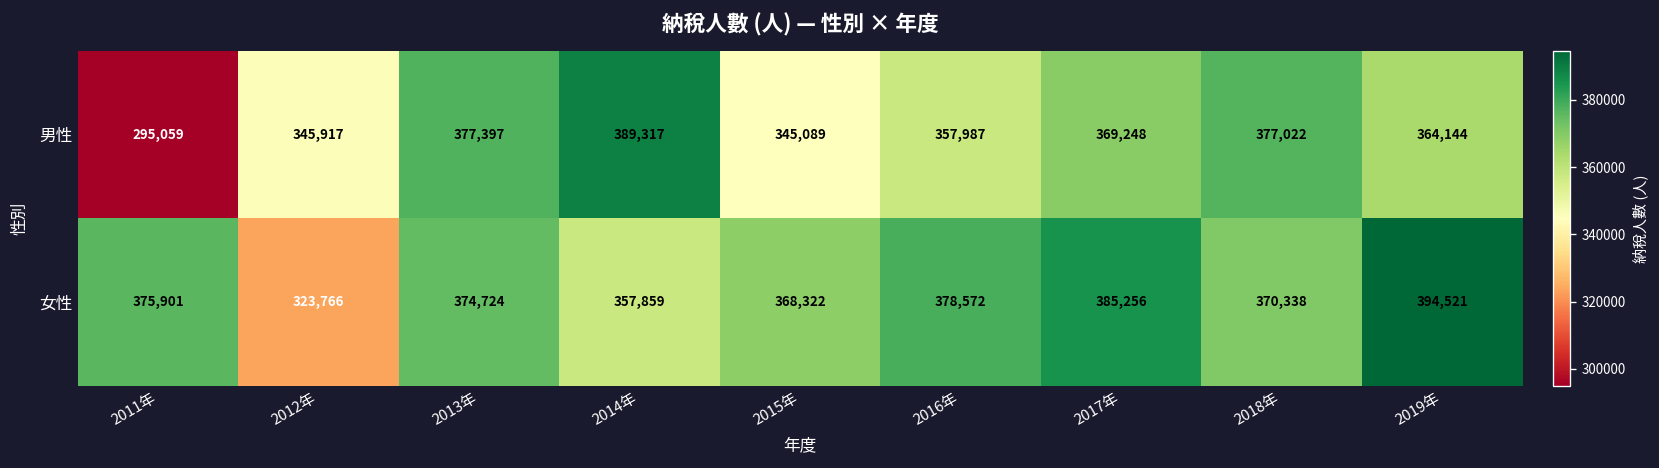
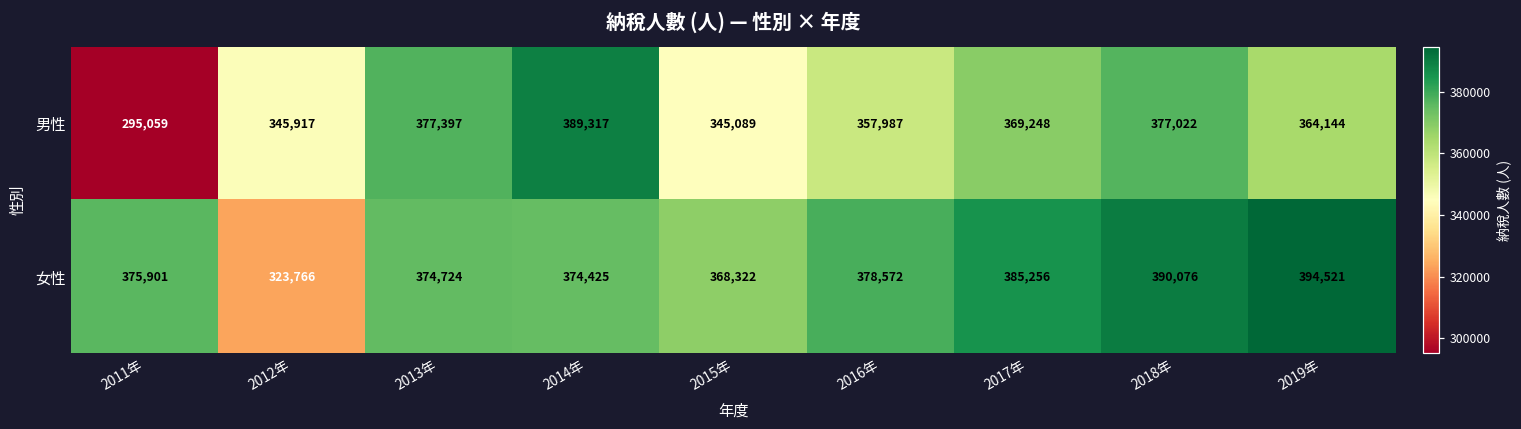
  {
    "男性": {
      "2011年": "295,059",
      "2012年": "345,917",
      "2013年": "377,397",
      "2014年": "389,317",
      "2015年": "345,089",
      "2016年": "357,987",
      "2017年": "369,248",
      "2018年": "377,022",
      "2019年": "364,144"
    },
    "女性": {
      "2011年": "375,901",
      "2012年": "323,766",
      "2013年": "374,724",
-     "2014年": "357,859",
+     "2014年": "374,425",
      "2015年": "368,322",
      "2016年": "378,572",
      "2017年": "385,256",
-     "2018年": "370,338",
+     "2018年": "390,076",
      "2019年": "394,521"
    }
  }
